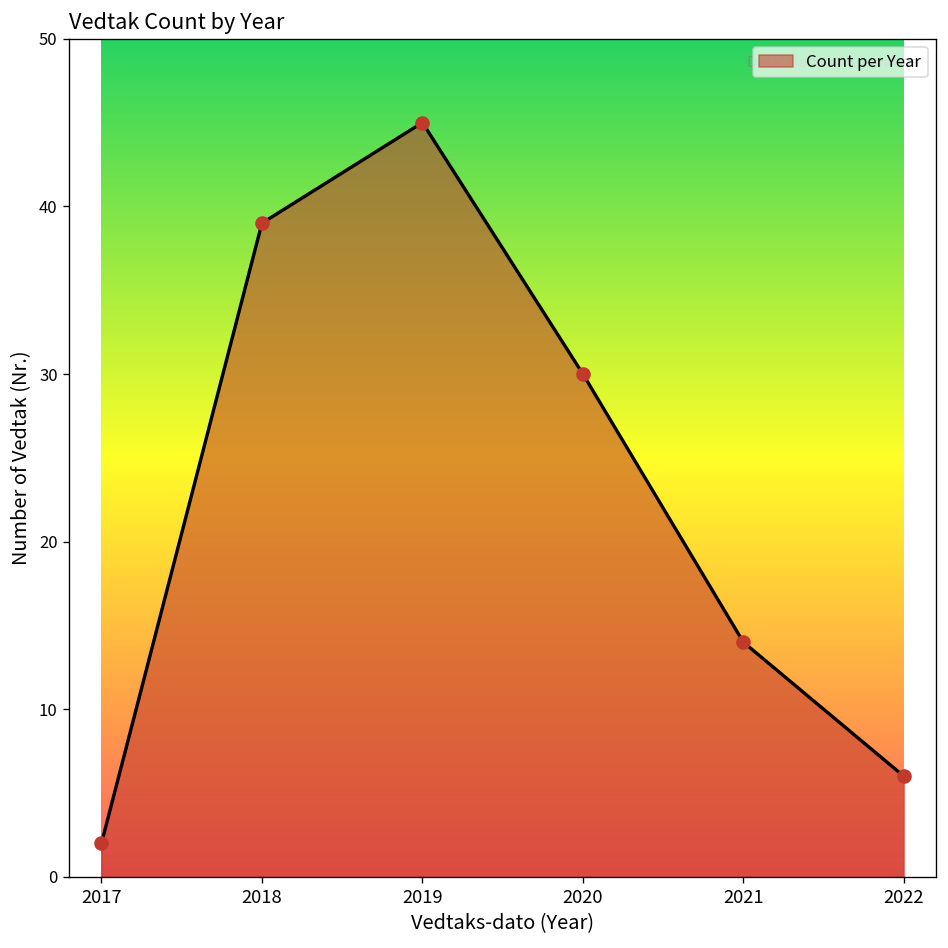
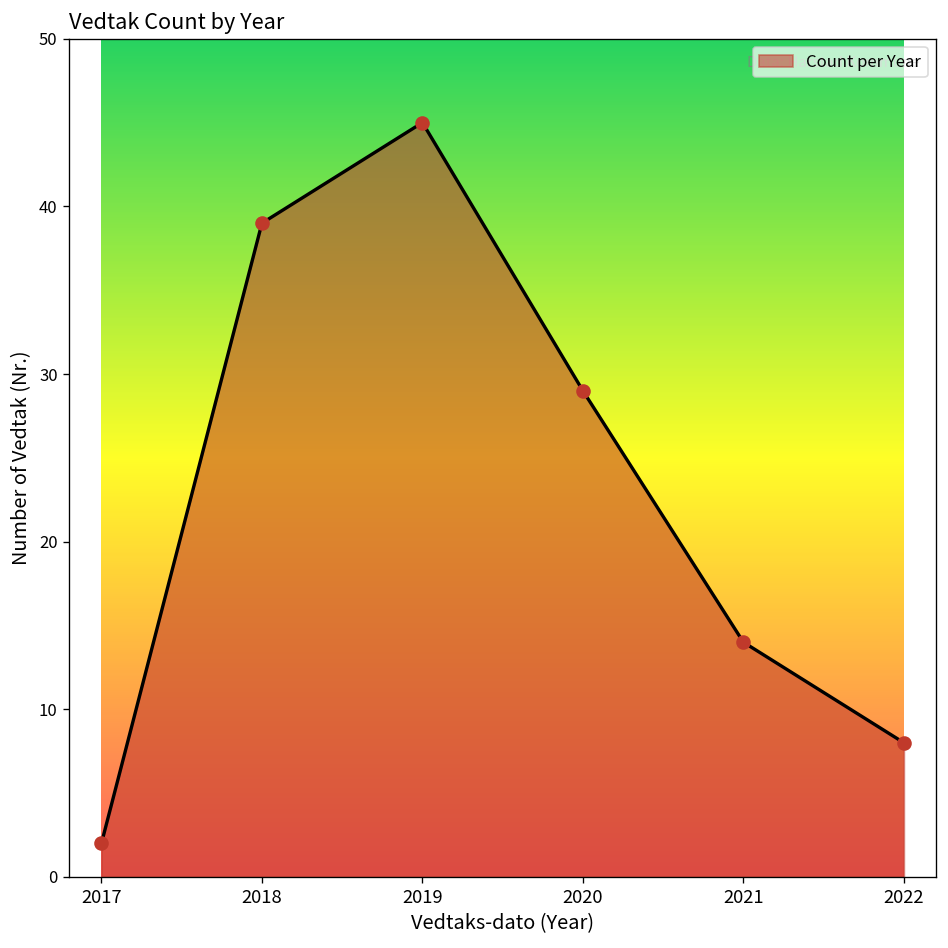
  {
    "2017": 2,
    "2018": 39,
    "2019": 45,
-   "2020": 30,
+   "2020": 29,
    "2021": 14,
-   "2022": 6
+   "2022": 8
  }
